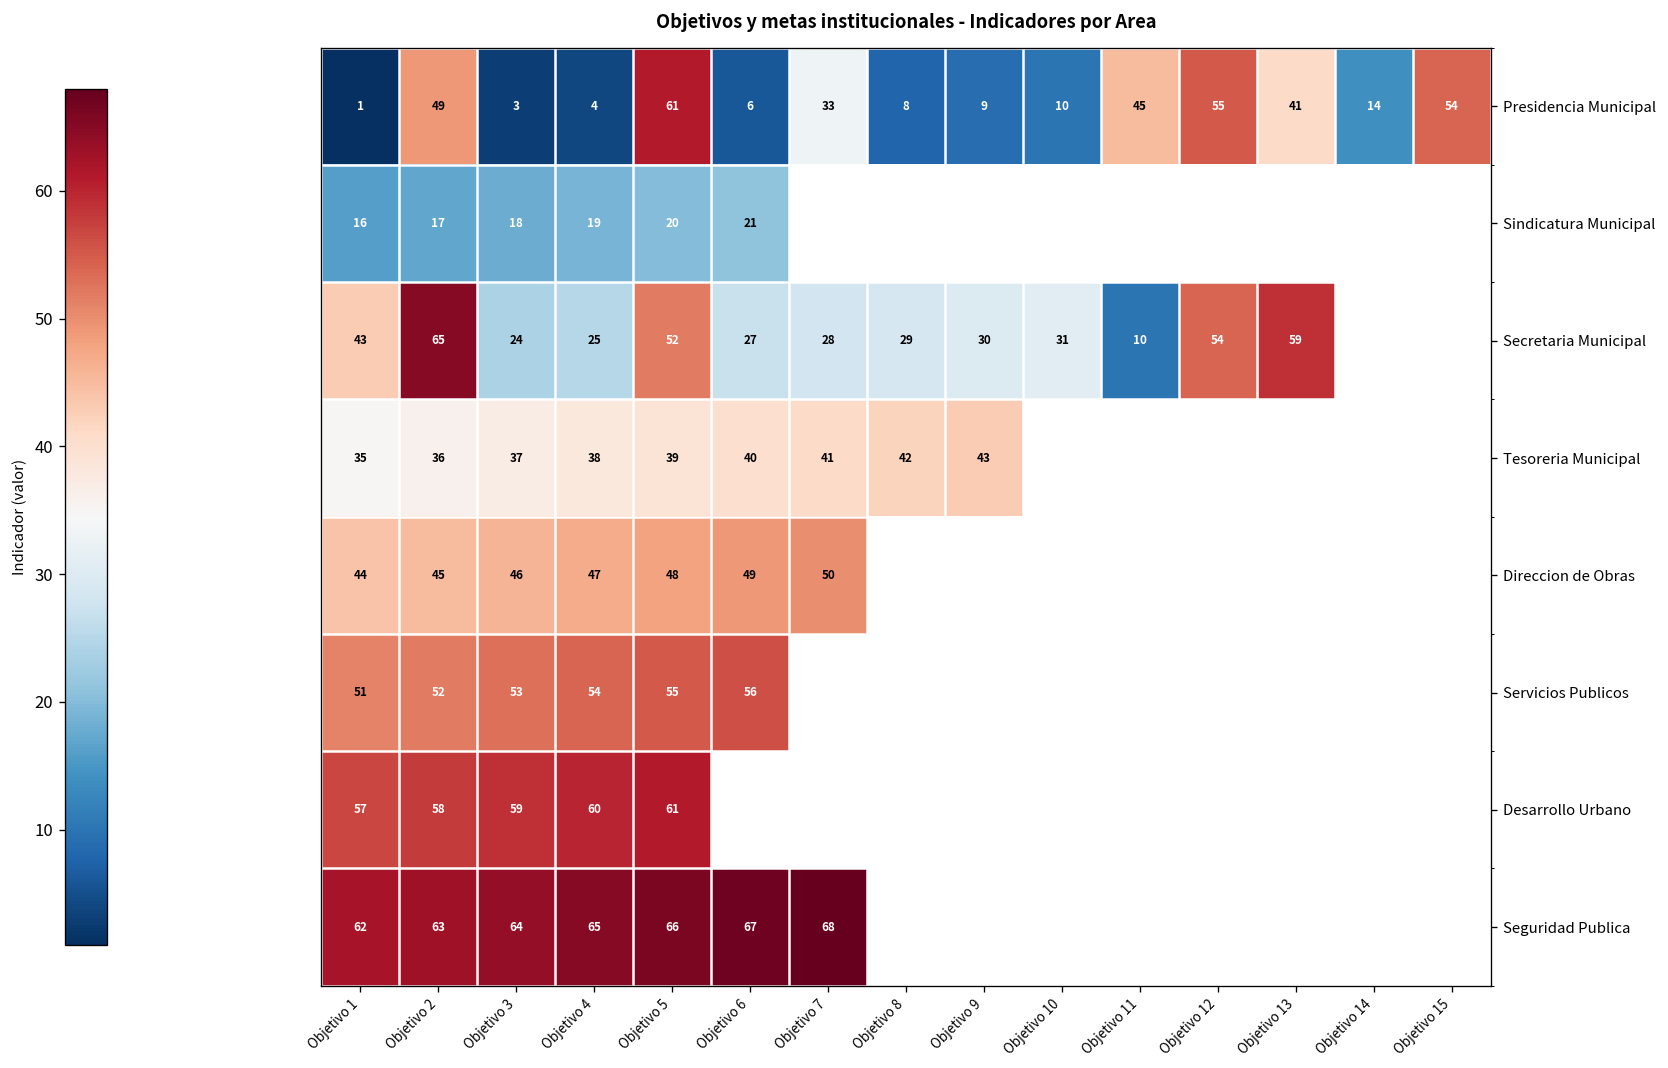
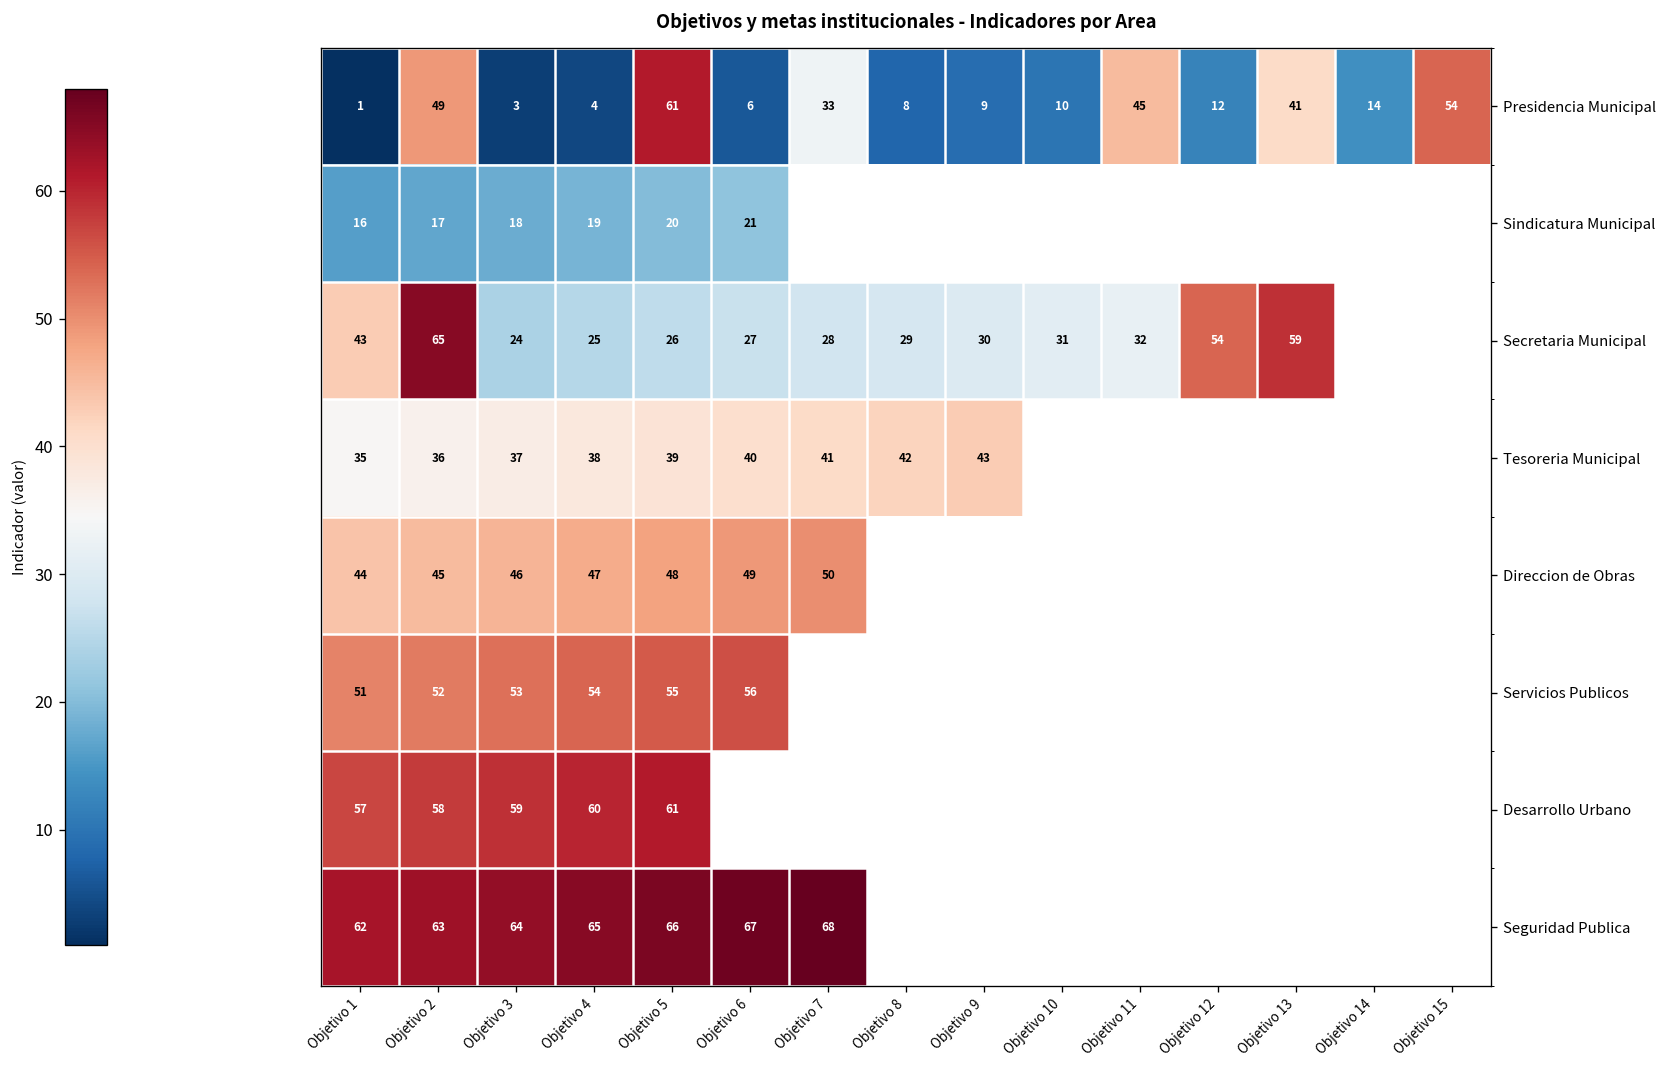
  {
    "Presidencia Municipal": {
      "Objetivo 1": 1,
      "Objetivo 2": 49,
      "Objetivo 3": 3,
      "Objetivo 4": 4,
      "Objetivo 5": 61,
      "Objetivo 6": 6,
      "Objetivo 7": 33,
      "Objetivo 8": 8,
      "Objetivo 9": 9,
      "Objetivo 10": 10,
      "Objetivo 11": 45,
-     "Objetivo 12": 55,
+     "Objetivo 12": 12,
      "Objetivo 13": 41,
      "Objetivo 14": 14,
      "Objetivo 15": 54
    },
    "Sindicatura Municipal": {
      "Objetivo 1": 16,
      "Objetivo 2": 17,
      "Objetivo 3": 18,
      "Objetivo 4": 19,
      "Objetivo 5": 20,
      "Objetivo 6": 21
    },
    "Secretaria Municipal": {
      "Objetivo 1": 43,
      "Objetivo 2": 65,
      "Objetivo 3": 24,
      "Objetivo 4": 25,
-     "Objetivo 5": 52,
+     "Objetivo 5": 26,
      "Objetivo 6": 27,
      "Objetivo 7": 28,
      "Objetivo 8": 29,
      "Objetivo 9": 30,
      "Objetivo 10": 31,
-     "Objetivo 11": 10,
+     "Objetivo 11": 32,
      "Objetivo 12": 54,
      "Objetivo 13": 59
    },
    "Tesoreria Municipal": {
      "Objetivo 1": 35,
      "Objetivo 2": 36,
      "Objetivo 3": 37,
      "Objetivo 4": 38,
      "Objetivo 5": 39,
      "Objetivo 6": 40,
      "Objetivo 7": 41,
      "Objetivo 8": 42,
      "Objetivo 9": 43
    },
    "Direccion de Obras": {
      "Objetivo 1": 44,
      "Objetivo 2": 45,
      "Objetivo 3": 46,
      "Objetivo 4": 47,
      "Objetivo 5": 48,
      "Objetivo 6": 49,
      "Objetivo 7": 50
    },
    "Servicios Publicos": {
      "Objetivo 1": 51,
      "Objetivo 2": 52,
      "Objetivo 3": 53,
      "Objetivo 4": 54,
      "Objetivo 5": 55,
      "Objetivo 6": 56
    },
    "Desarrollo Urbano": {
      "Objetivo 1": 57,
      "Objetivo 2": 58,
      "Objetivo 3": 59,
      "Objetivo 4": 60,
      "Objetivo 5": 61
    },
    "Seguridad Publica": {
      "Objetivo 1": 62,
      "Objetivo 2": 63,
      "Objetivo 3": 64,
      "Objetivo 4": 65,
      "Objetivo 5": 66,
      "Objetivo 6": 67,
      "Objetivo 7": 68
    }
  }
